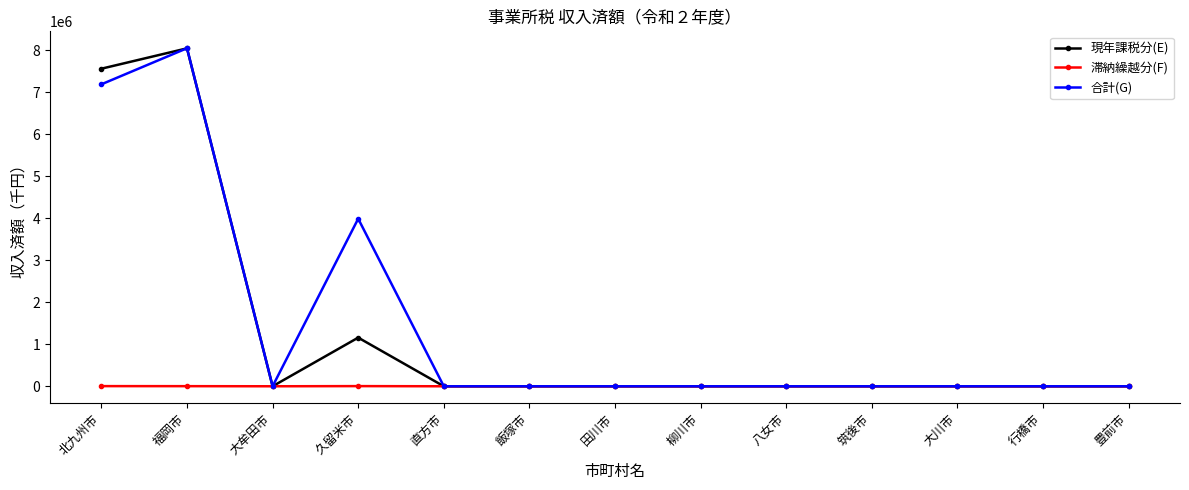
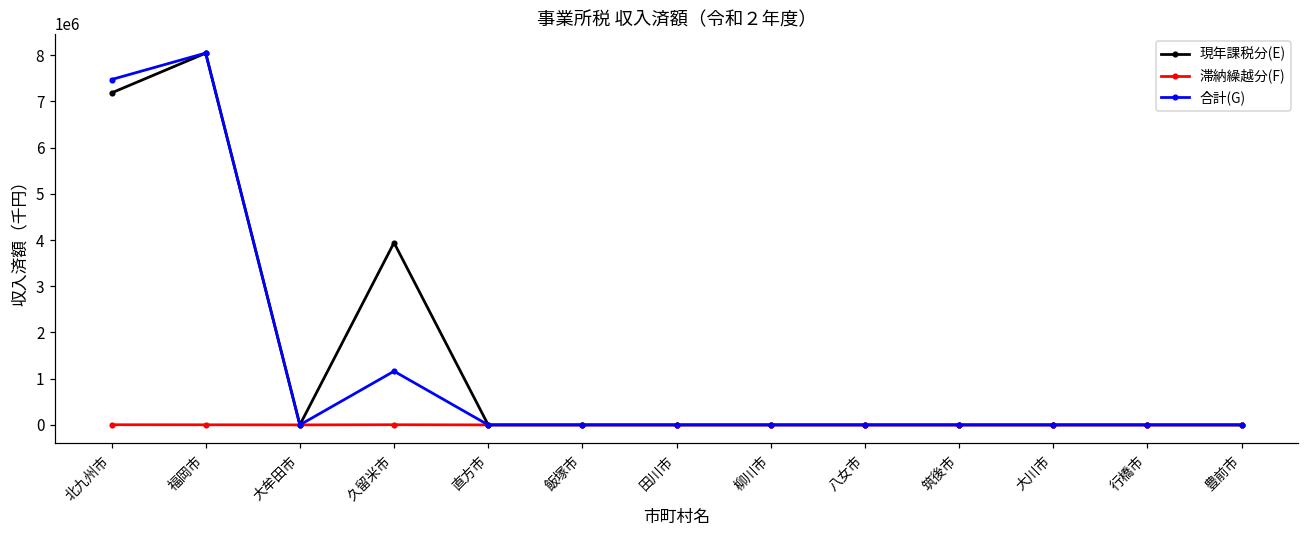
  {
    "現年課税分(E)": {
-     "北九州市": 7600000,
-     "久留米市": 1200000
+     "北九州市": 7200000,
+     "久留米市": 3900000
    },
    "滞納繰越分(F)": {
      "北九州市": 0,
      "福岡市": 0,
      "久留米市": 0
    },
    "合計(G)": {
-     "北九州市": 7200000,
-     "久留米市": 4000000
+     "北九州市": 7500000,
+     "久留米市": 1200000
    }
  }
